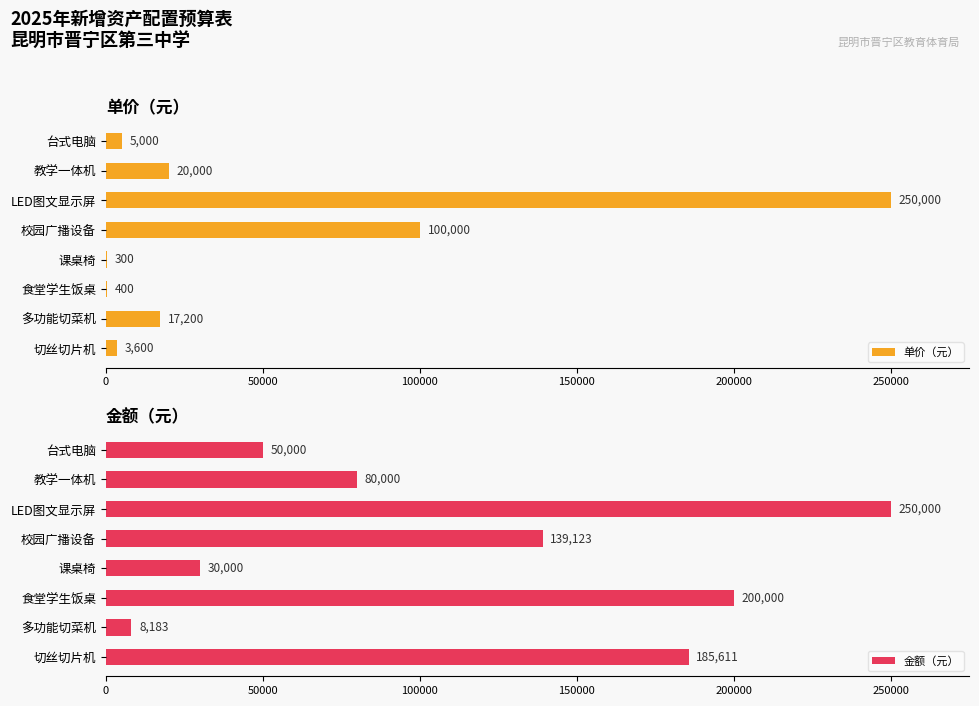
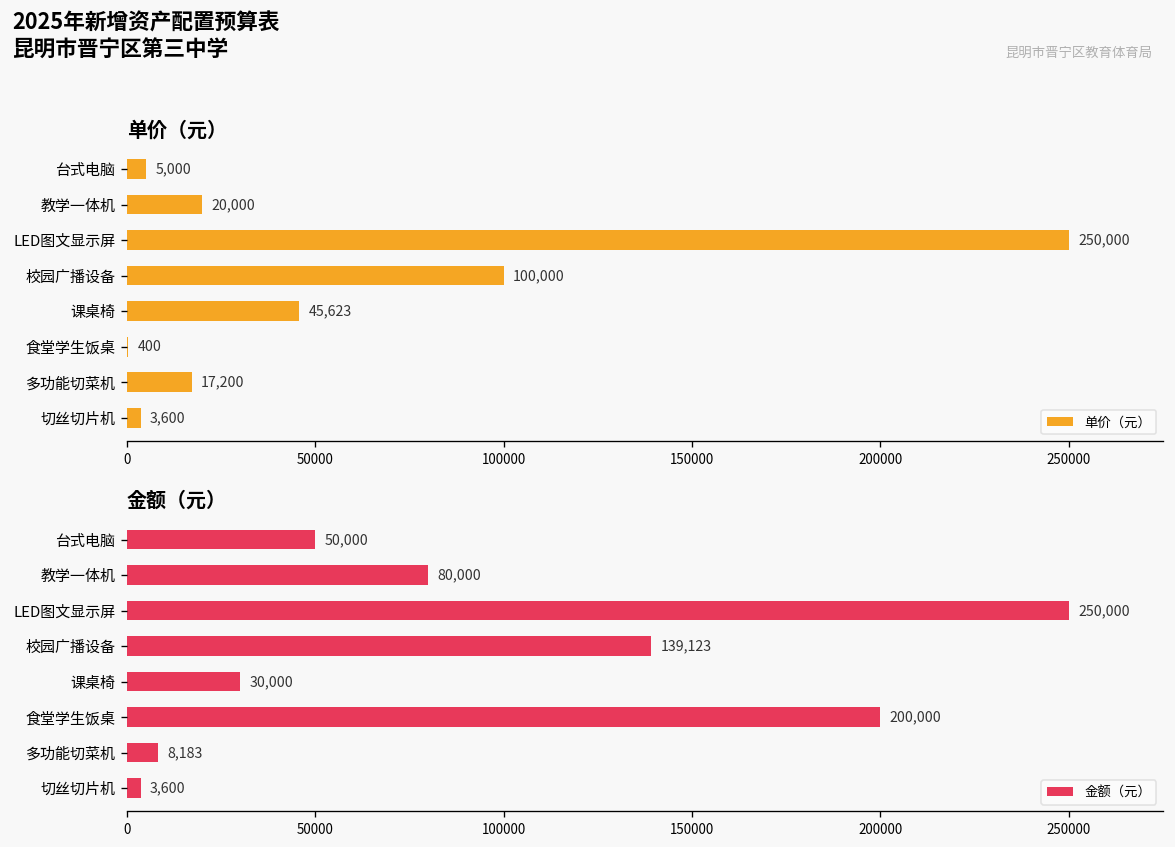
  {
    "单价（元）": {
      "台式电脑": "5,000",
      "教学一体机": "20,000",
      "LED图文显示屏": "250,000",
      "校园广播设备": "100,000",
-     "课桌椅": "300",
+     "课桌椅": "45,623",
      "食堂学生饭桌": "400",
      "多功能切菜机": "17,200",
      "切丝切片机": "3,600"
    },
    "金额（元）": {
      "台式电脑": "50,000",
      "教学一体机": "80,000",
      "LED图文显示屏": "250,000",
      "校园广播设备": "139,123",
      "课桌椅": "30,000",
      "食堂学生饭桌": "200,000",
      "多功能切菜机": "8,183",
-     "切丝切片机": "185,611"
+     "切丝切片机": "3,600"
    }
  }
